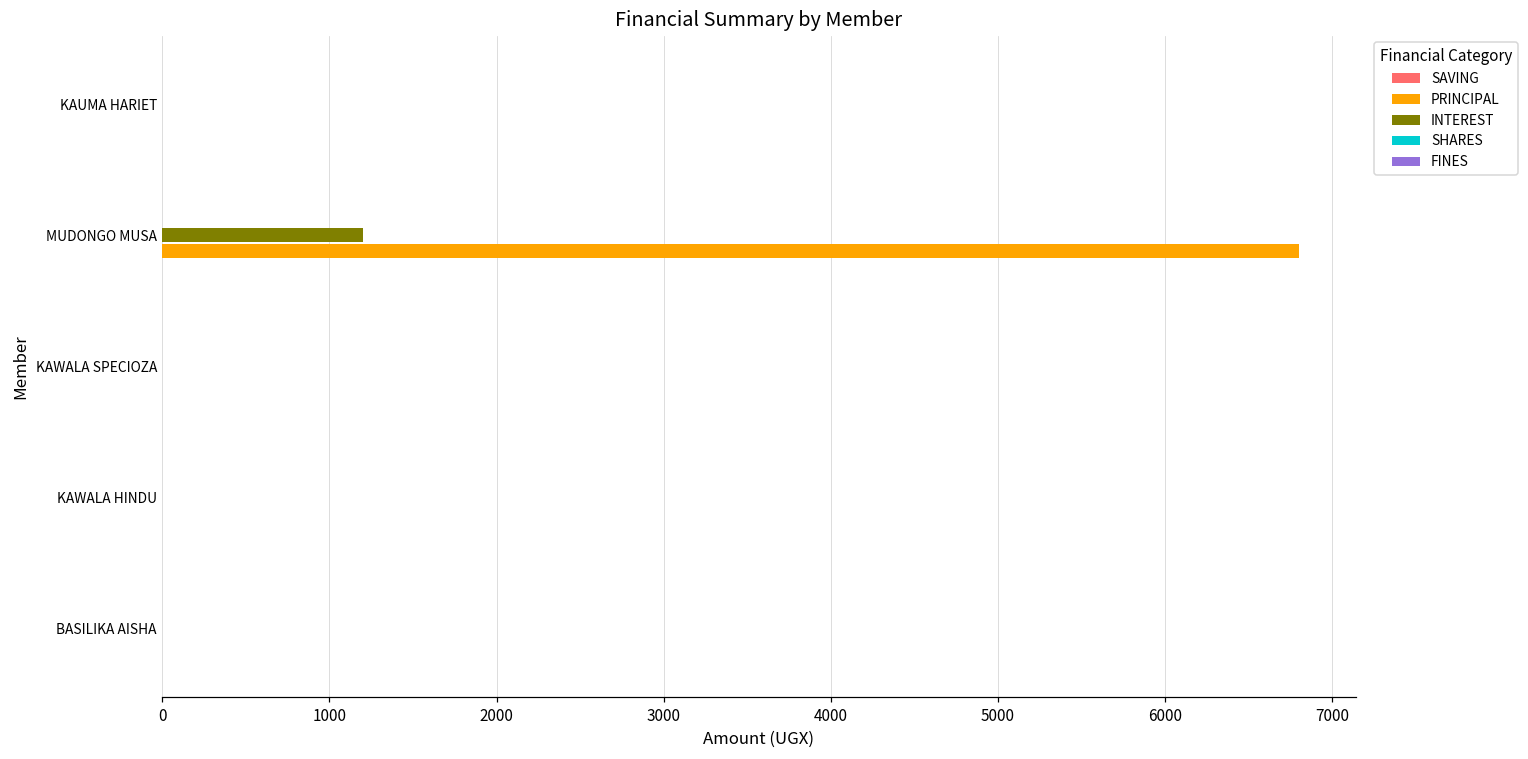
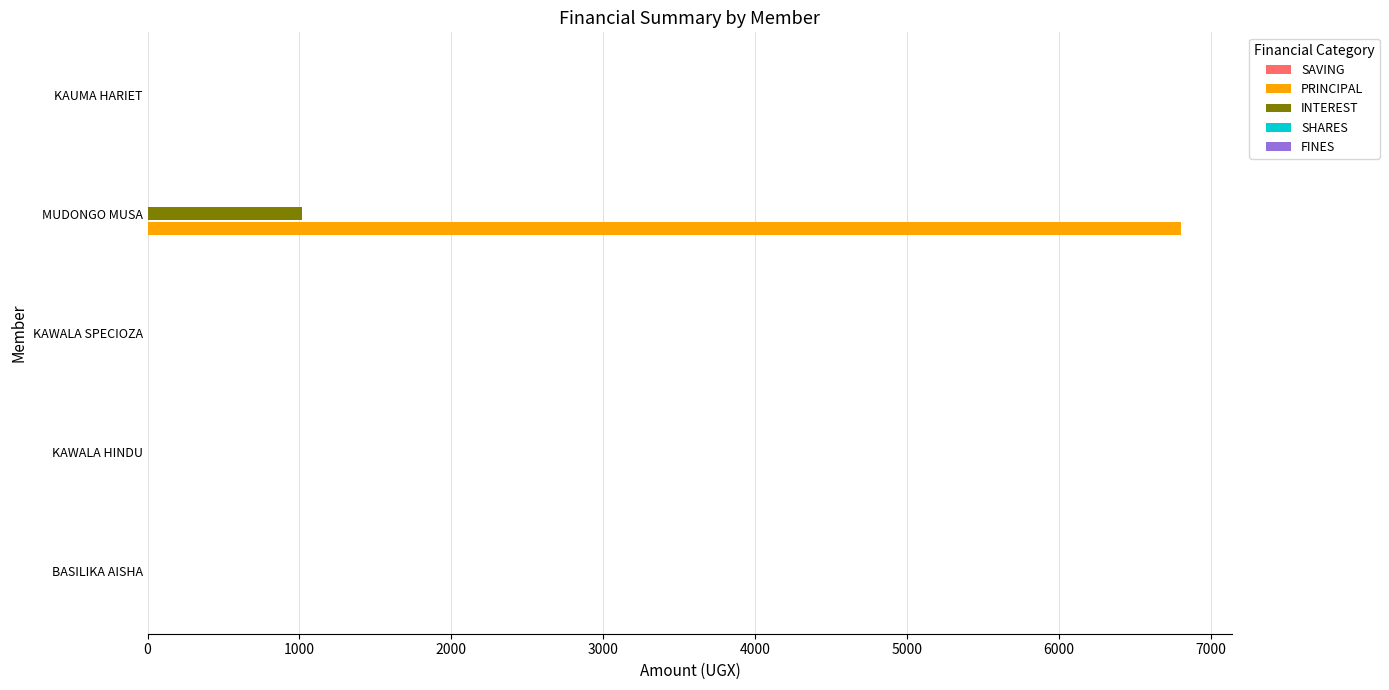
  {
    "SAVING": {
      "KAUMA HARIET": 0,
      "MUDONGO MUSA": 0,
      "KAWALA SPECIOZA": 0,
      "KAWALA HINDU": 0,
      "BASILIKA AISHA": 0
    },
    "PRINCIPAL": {
      "KAUMA HARIET": 0,
      "MUDONGO MUSA": 6800,
      "KAWALA SPECIOZA": 0,
      "KAWALA HINDU": 0,
      "BASILIKA AISHA": 0
    },
    "INTEREST": {
      "KAUMA HARIET": 0,
-     "MUDONGO MUSA": 1200,
+     "MUDONGO MUSA": 1020,
      "KAWALA SPECIOZA": 0,
      "KAWALA HINDU": 0,
      "BASILIKA AISHA": 0
    },
    "SHARES": {
      "KAUMA HARIET": 0,
      "MUDONGO MUSA": 0,
      "KAWALA SPECIOZA": 0,
      "KAWALA HINDU": 0,
      "BASILIKA AISHA": 0
    },
    "FINES": {
      "KAUMA HARIET": 0,
      "MUDONGO MUSA": 0,
      "KAWALA SPECIOZA": 0,
      "KAWALA HINDU": 0,
      "BASILIKA AISHA": 0
    }
  }
